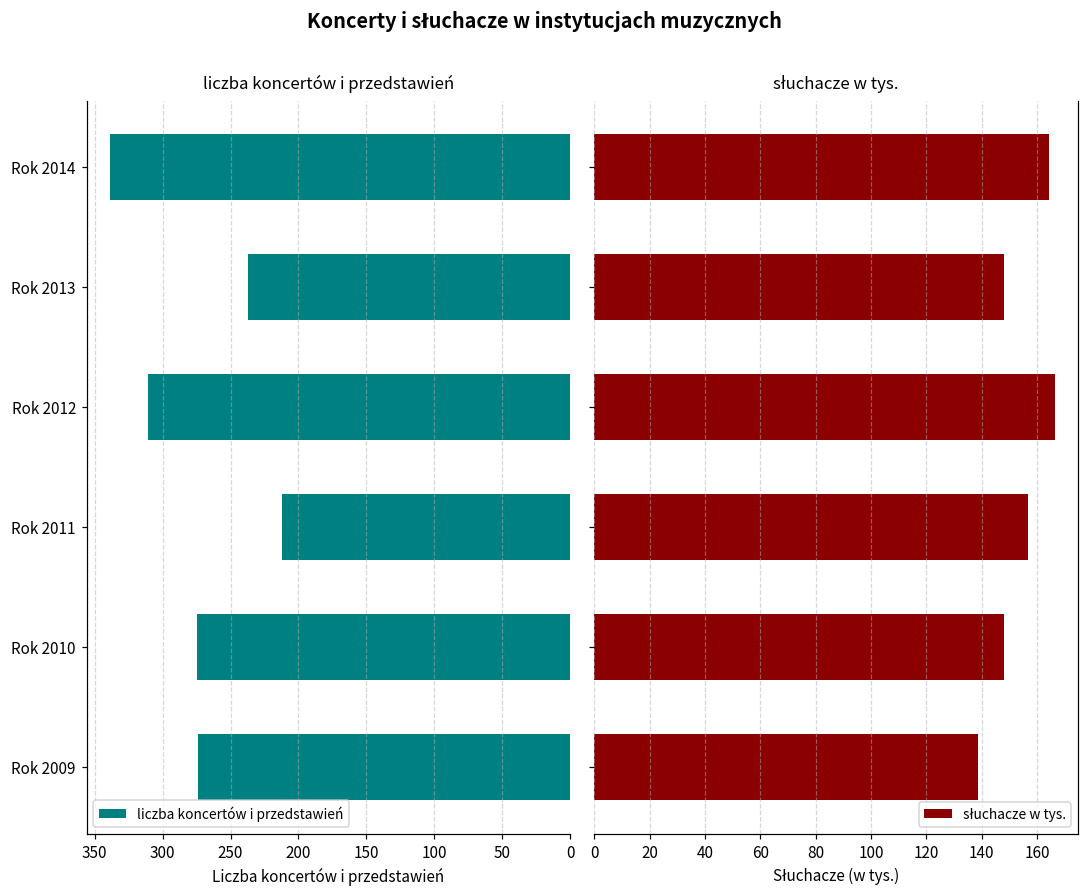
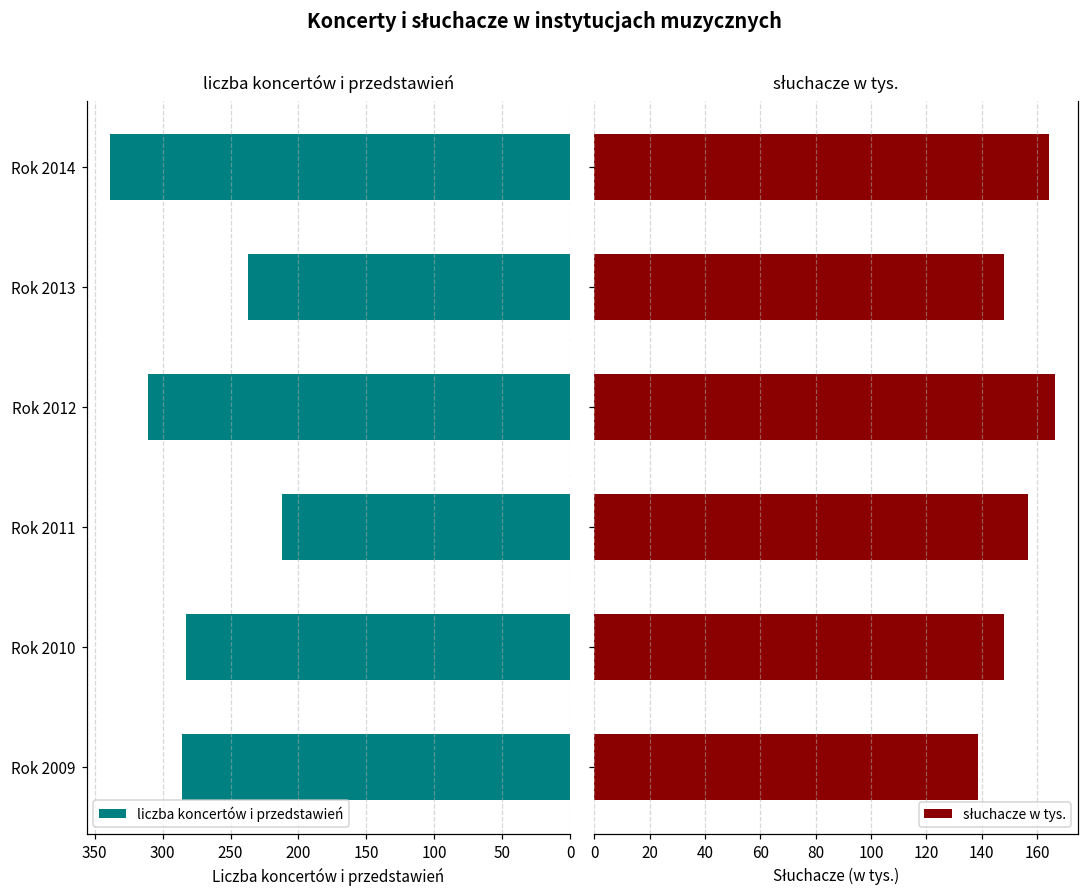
  {
    "liczba koncertów i przedstawień": {
      "Rok 2014": 339,
      "Rok 2013": 237,
      "Rok 2012": 311,
      "Rok 2011": 212,
-     "Rok 2010": 275,
-     "Rok 2009": 274
+     "Rok 2010": 283,
+     "Rok 2009": 286
    }
  }
